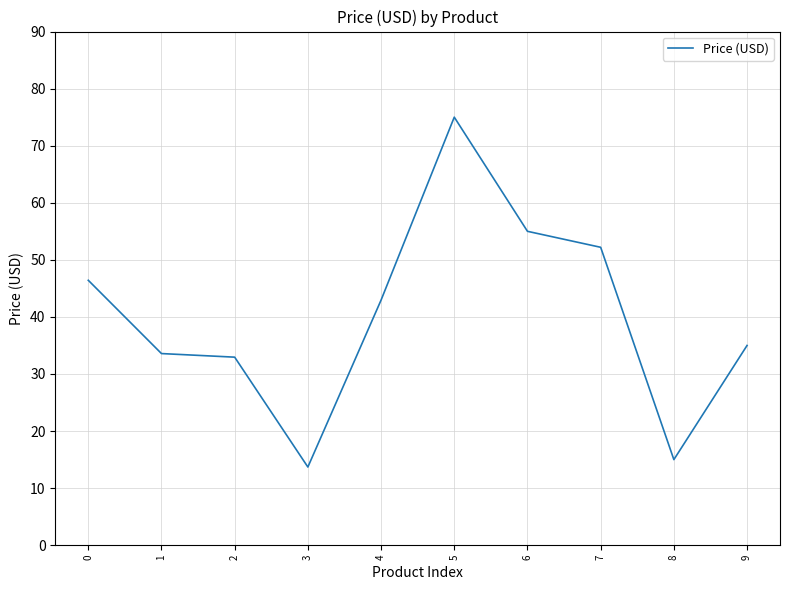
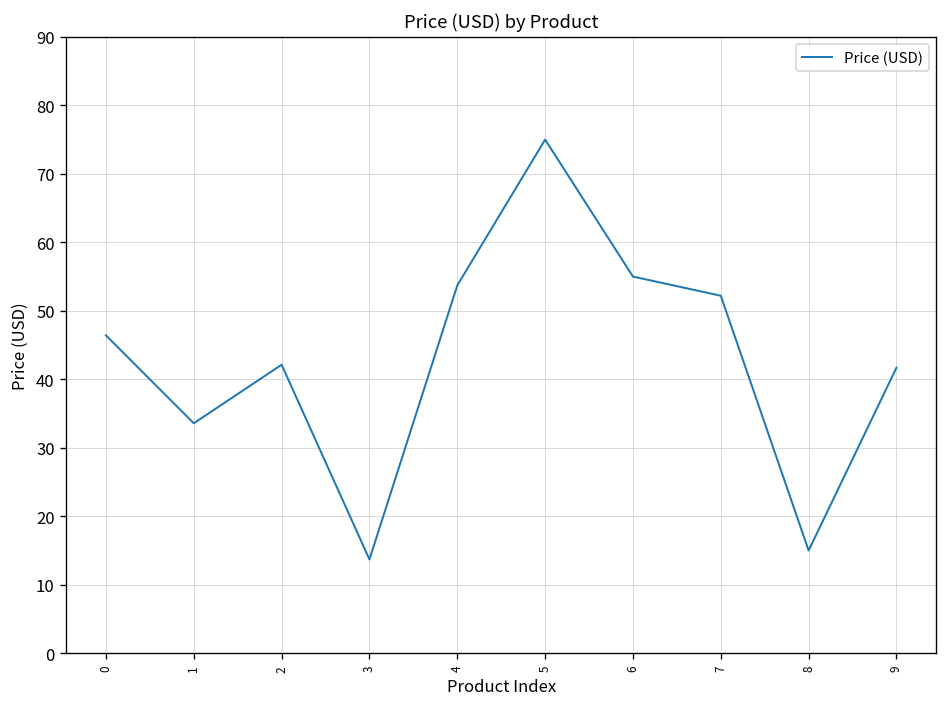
  {
    "0": 46,
    "1": 34,
-   "2": 33,
+   "2": 42,
    "3": 14,
-   "4": 43,
+   "4": 54,
    "5": 75,
    "6": 55,
    "7": 52,
    "8": 15,
-   "9": 35
+   "9": 42
  }
